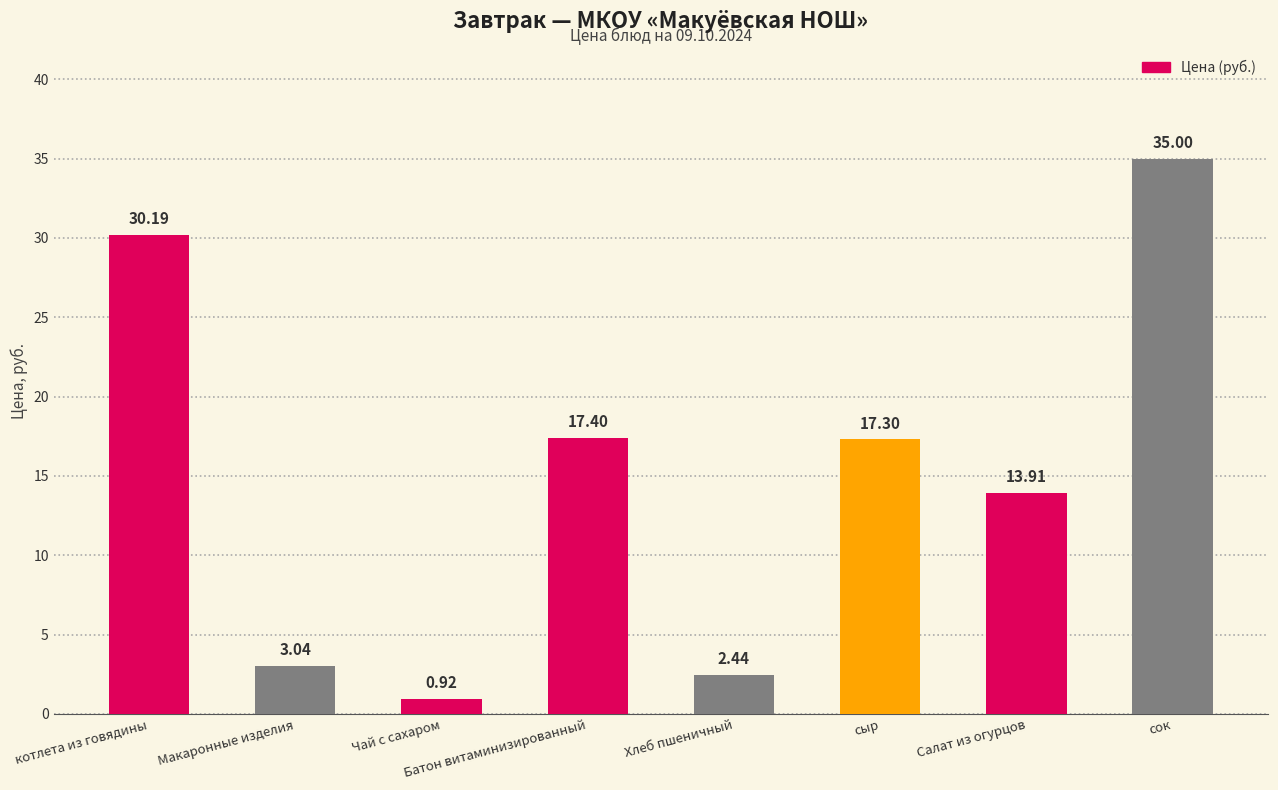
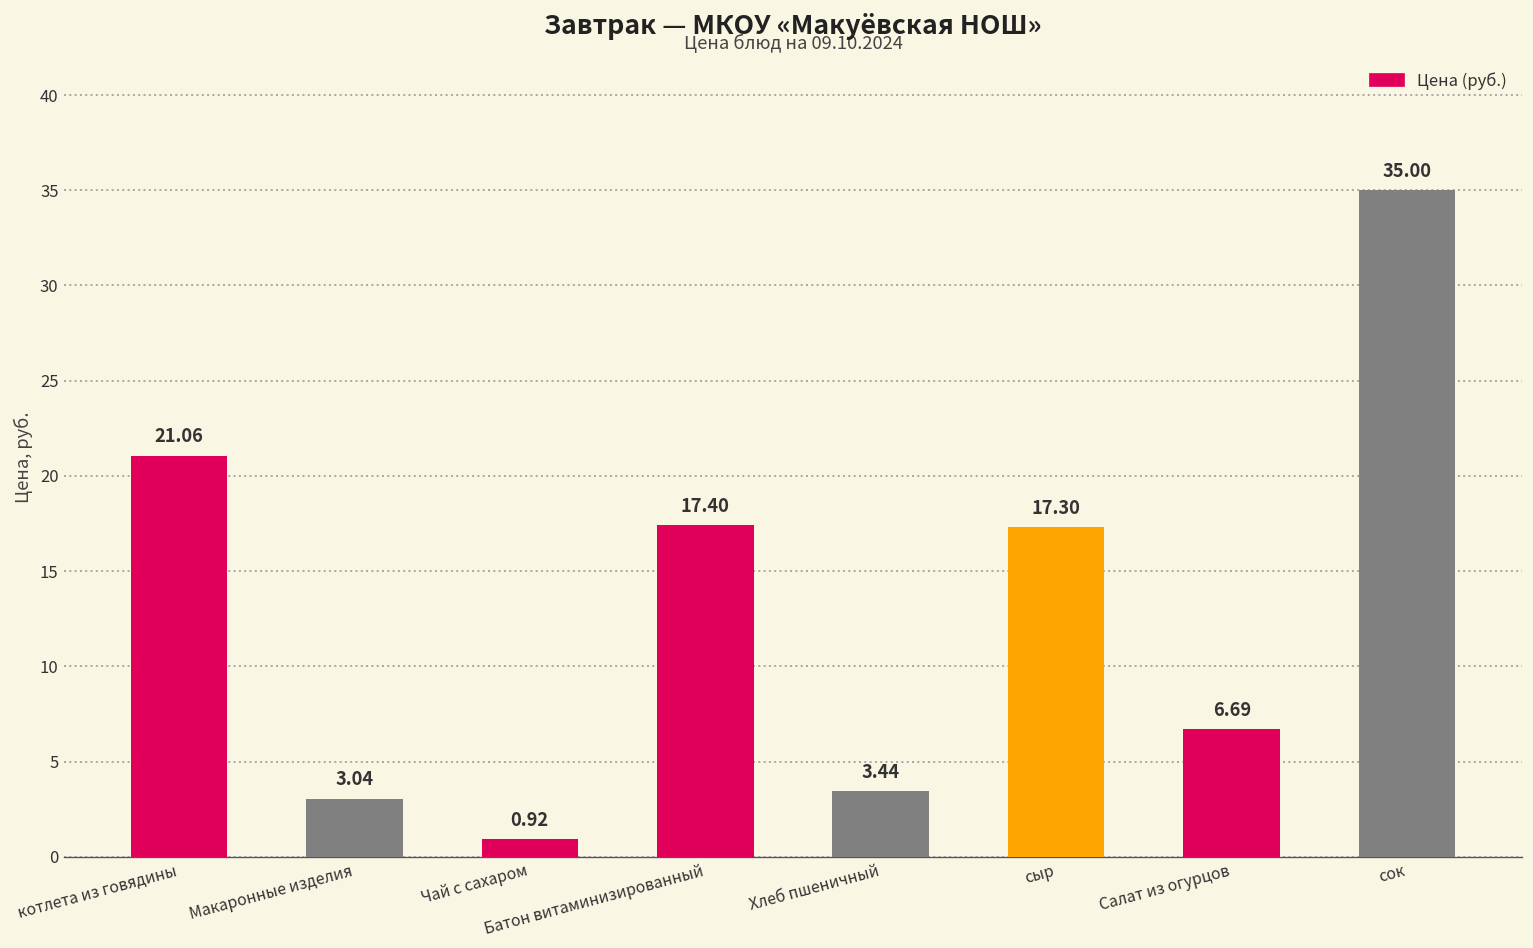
  {
-   "котлета из говядины": 30.19,
+   "котлета из говядины": 21.06,
    "Макаронные изделия": 3.04,
    "Чай с сахаром": 0.92,
    "Батон витаминизированный": 17.40,
-   "Хлеб пшеничный": 2.44,
+   "Хлеб пшеничный": 3.44,
    "сыр": 17.30,
-   "Салат из огурцов": 13.91,
+   "Салат из огурцов": 6.69,
    "сок": 35.00
  }
